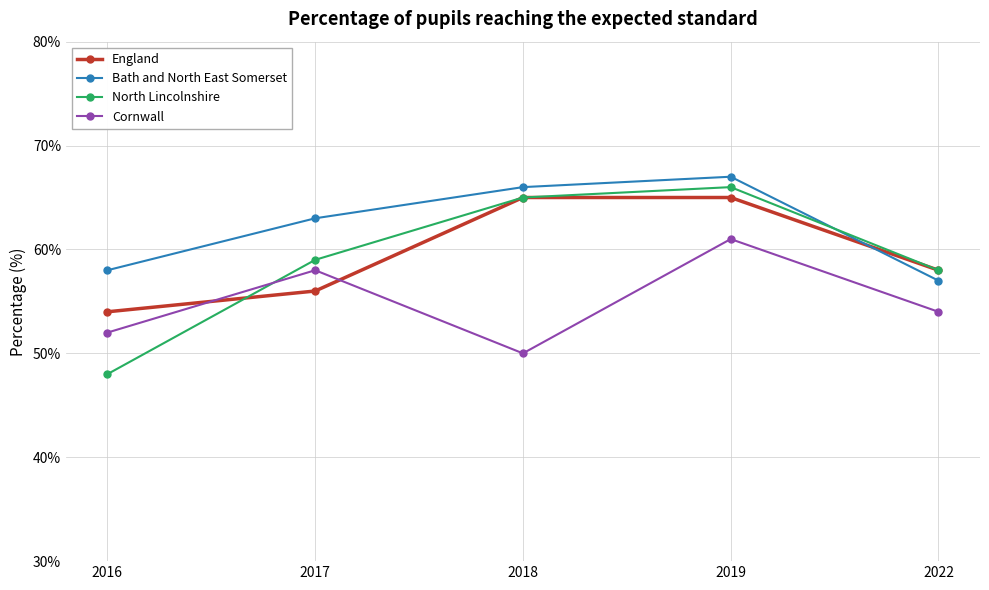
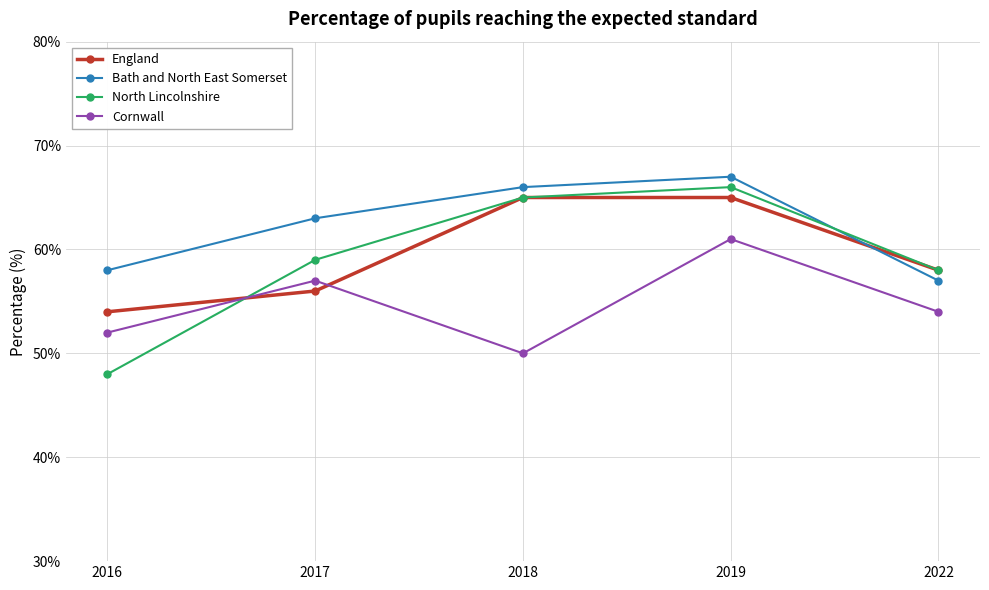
  {
    "England": {
      "2016": "54%",
      "2017": "56%",
      "2019": "65%"
    },
    "Bath and North East Somerset": {
      "2016": "58%",
      "2017": "63%",
      "2018": "66%",
      "2019": "67%",
      "2022": "57%"
    },
    "North Lincolnshire": {
      "2016": "48%",
      "2017": "59%",
      "2019": "66%"
    },
    "Cornwall": {
      "2016": "52%",
-     "2017": "58%",
+     "2017": "57%",
      "2018": "50%",
      "2019": "61%",
      "2022": "54%"
    }
  }
